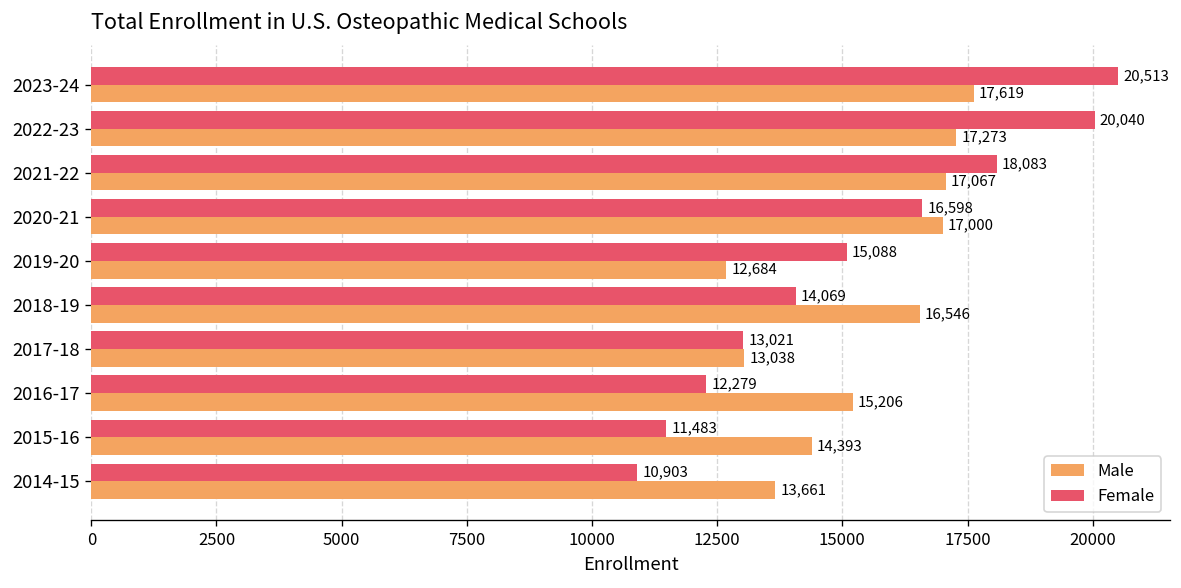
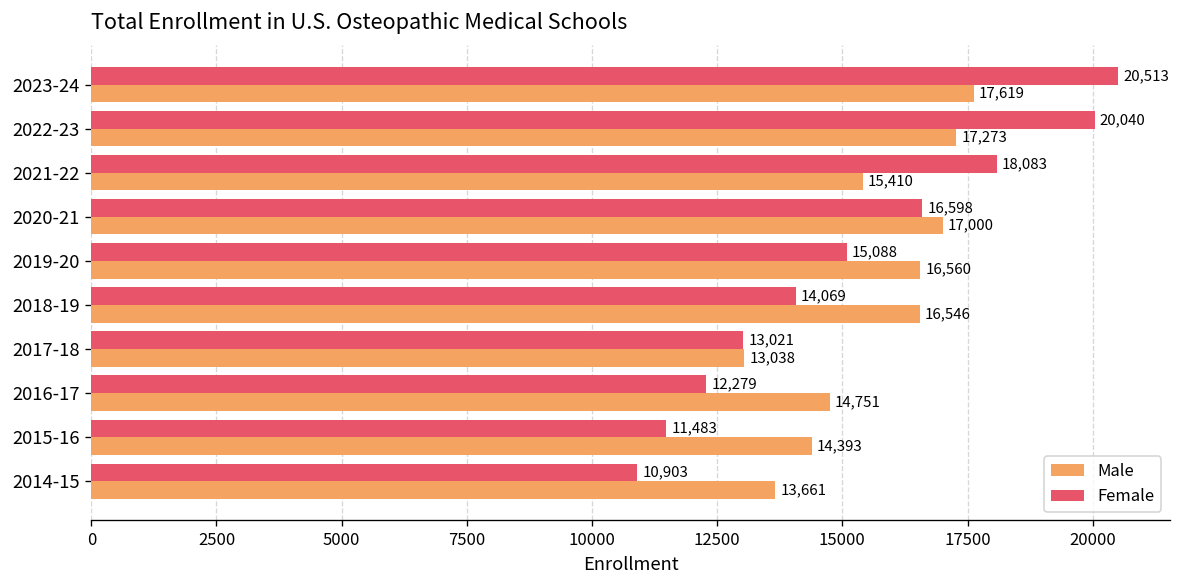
  {
    "Male": {
      "2023-24": "17,619",
      "2022-23": "17,273",
-     "2021-22": "17,067",
+     "2021-22": "15,410",
      "2020-21": "17,000",
-     "2019-20": "12,684",
+     "2019-20": "16,560",
      "2018-19": "16,546",
      "2017-18": "13,038",
-     "2016-17": "15,206",
+     "2016-17": "14,751",
      "2015-16": "14,393",
      "2014-15": "13,661"
    },
    "Female": {
      "2023-24": "20,513",
      "2022-23": "20,040",
      "2021-22": "18,083",
      "2020-21": "16,598",
      "2019-20": "15,088",
      "2018-19": "14,069",
      "2017-18": "13,021",
      "2016-17": "12,279",
      "2015-16": "11,483",
      "2014-15": "10,903"
    }
  }
